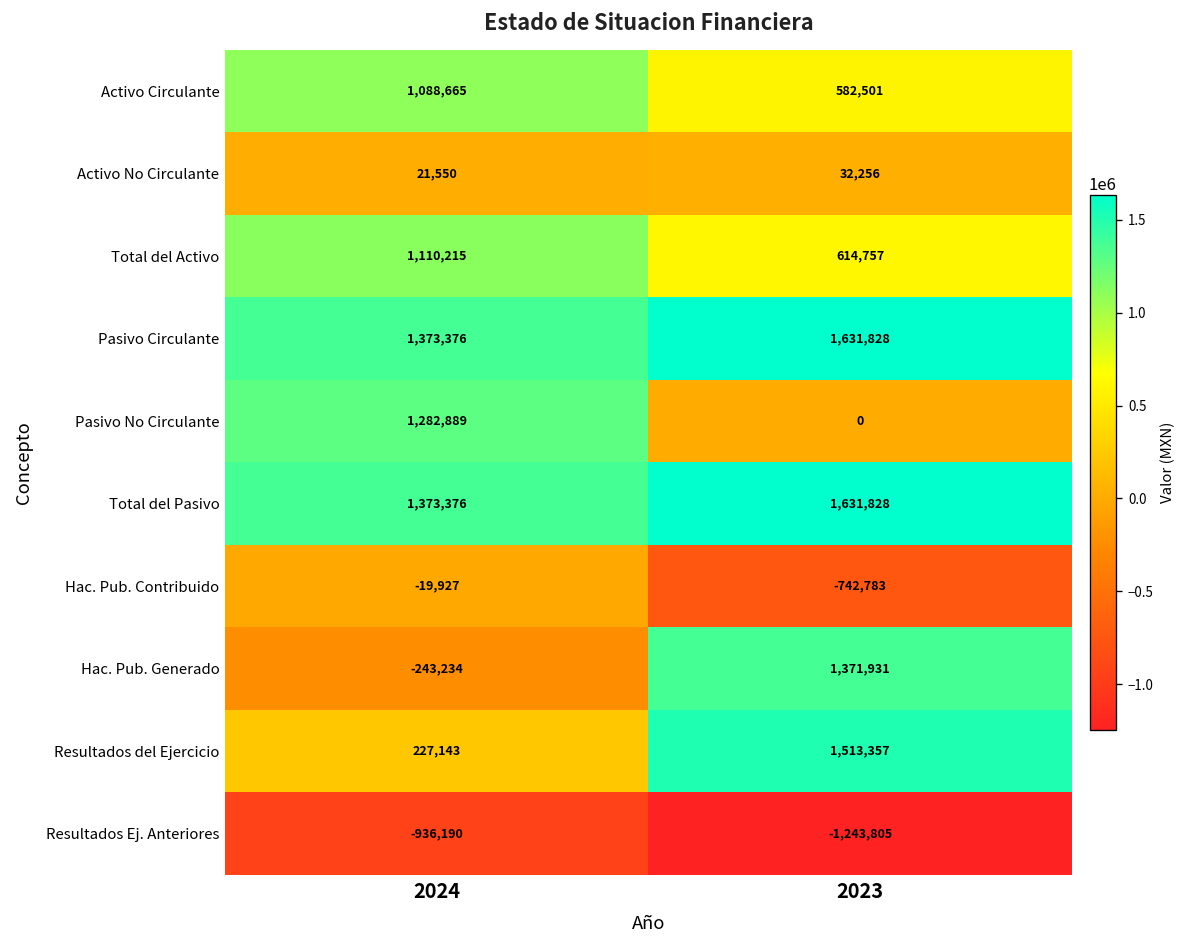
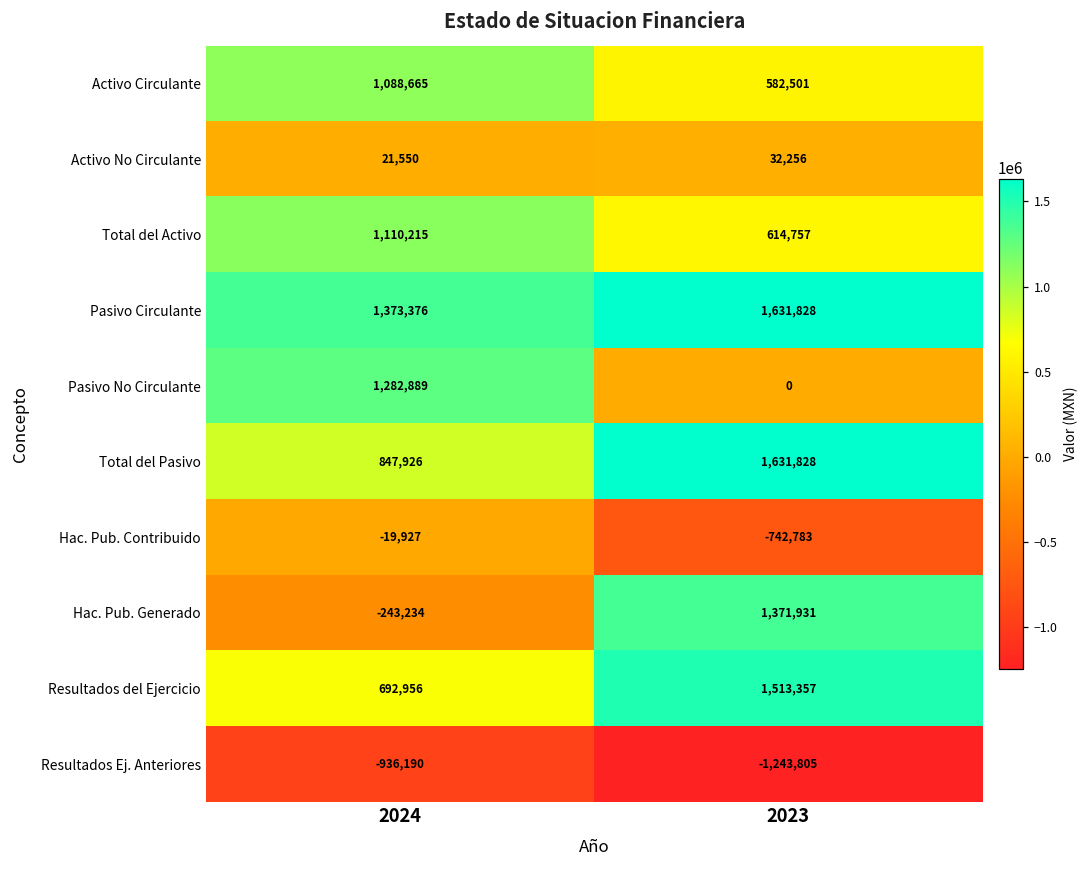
  {
    "Activo Circulante": {
      "2024": "1,088,665",
      "2023": "582,501"
    },
    "Activo No Circulante": {
      "2024": "21,550",
      "2023": "32,256"
    },
    "Total del Activo": {
      "2024": "1,110,215",
      "2023": "614,757"
    },
    "Pasivo Circulante": {
      "2024": "1,373,376",
      "2023": "1,631,828"
    },
    "Pasivo No Circulante": {
      "2024": "1,282,889",
      "2023": "0"
    },
    "Total del Pasivo": {
-     "2024": "1,373,376",
+     "2024": "847,926",
      "2023": "1,631,828"
    },
    "Hac. Pub. Contribuido": {
      "2024": "-19,927",
      "2023": "-742,783"
    },
    "Hac. Pub. Generado": {
      "2024": "-243,234",
      "2023": "1,371,931"
    },
    "Resultados del Ejercicio": {
-     "2024": "227,143",
+     "2024": "692,956",
      "2023": "1,513,357"
    },
    "Resultados Ej. Anteriores": {
      "2024": "-936,190",
      "2023": "-1,243,805"
    }
  }
